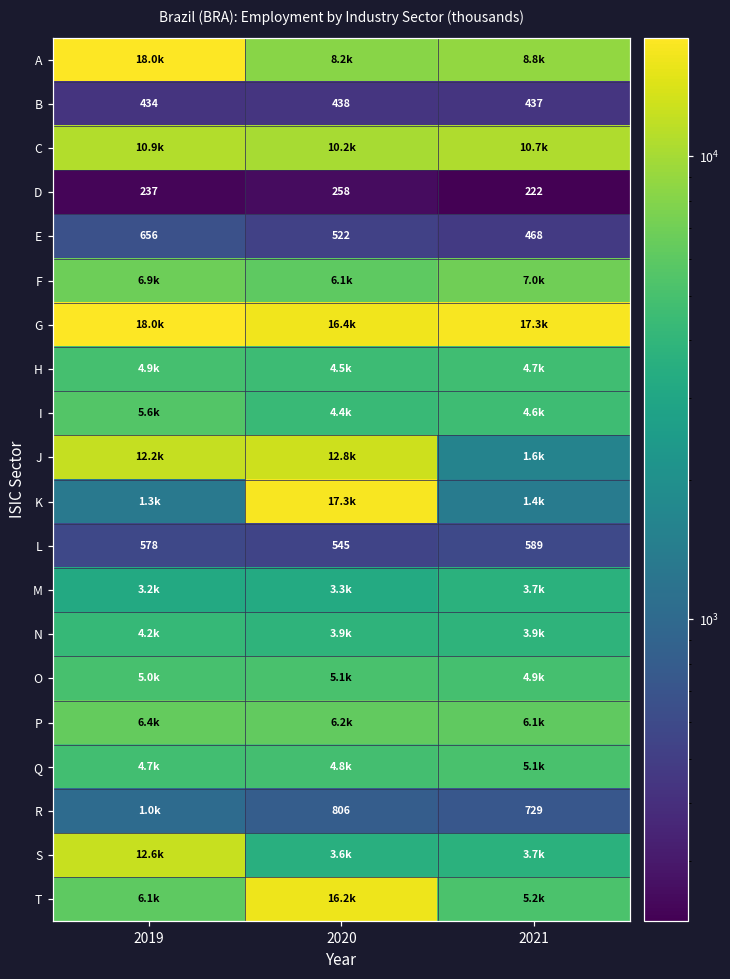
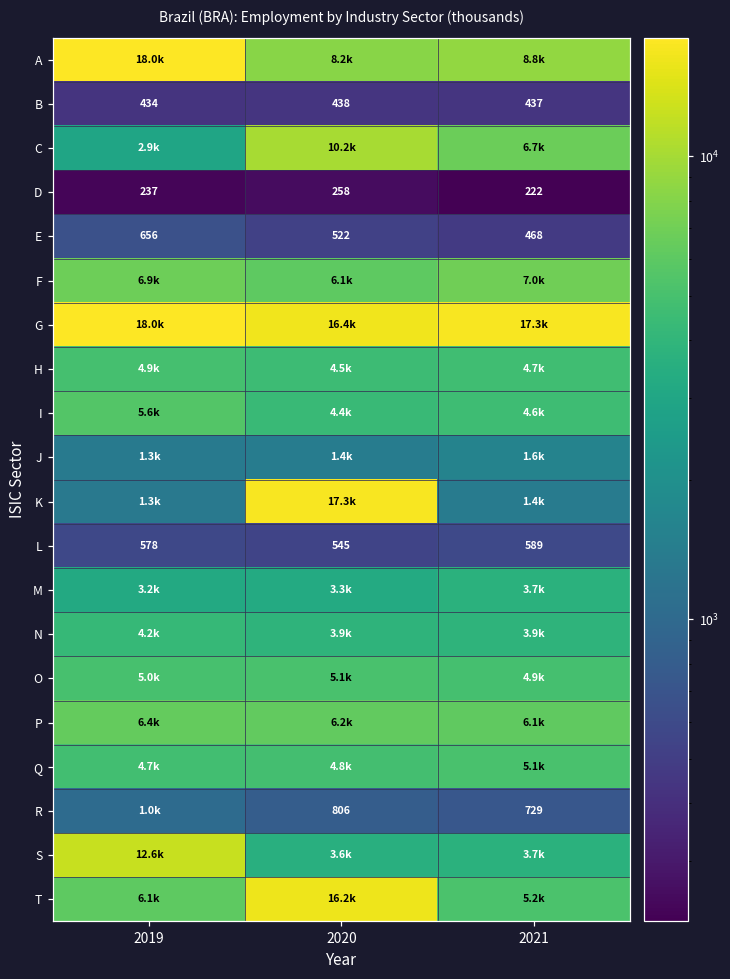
  {
    "A": {
      "2019": "18.0k",
      "2020": "8.2k",
      "2021": "8.8k"
    },
    "B": {
      "2019": "434",
      "2020": "438",
      "2021": "437"
    },
    "C": {
-     "2019": "10.9k",
+     "2019": "2.9k",
      "2020": "10.2k",
-     "2021": "10.7k"
+     "2021": "6.7k"
    },
    "D": {
      "2019": "237",
      "2020": "258",
      "2021": "222"
    },
    "E": {
      "2019": "656",
      "2020": "522",
      "2021": "468"
    },
    "F": {
      "2019": "6.9k",
      "2020": "6.1k",
      "2021": "7.0k"
    },
    "G": {
      "2019": "18.0k",
      "2020": "16.4k",
      "2021": "17.3k"
    },
    "H": {
      "2019": "4.9k",
      "2020": "4.5k",
      "2021": "4.7k"
    },
    "I": {
      "2019": "5.6k",
      "2020": "4.4k",
      "2021": "4.6k"
    },
    "J": {
-     "2019": "12.2k",
-     "2020": "12.8k",
+     "2019": "1.3k",
+     "2020": "1.4k",
      "2021": "1.6k"
    },
    "K": {
      "2019": "1.3k",
      "2020": "17.3k",
      "2021": "1.4k"
    },
    "L": {
      "2019": "578",
      "2020": "545",
      "2021": "589"
    },
    "M": {
      "2019": "3.2k",
      "2020": "3.3k",
      "2021": "3.7k"
    },
    "N": {
      "2019": "4.2k",
      "2020": "3.9k",
      "2021": "3.9k"
    },
    "O": {
      "2019": "5.0k",
      "2020": "5.1k",
      "2021": "4.9k"
    },
    "P": {
      "2019": "6.4k",
      "2020": "6.2k",
      "2021": "6.1k"
    },
    "Q": {
      "2019": "4.7k",
      "2020": "4.8k",
      "2021": "5.1k"
    },
    "R": {
      "2019": "1.0k",
      "2020": "806",
      "2021": "729"
    },
    "S": {
      "2019": "12.6k",
      "2020": "3.6k",
      "2021": "3.7k"
    },
    "T": {
      "2019": "6.1k",
      "2020": "16.2k",
      "2021": "5.2k"
    }
  }
